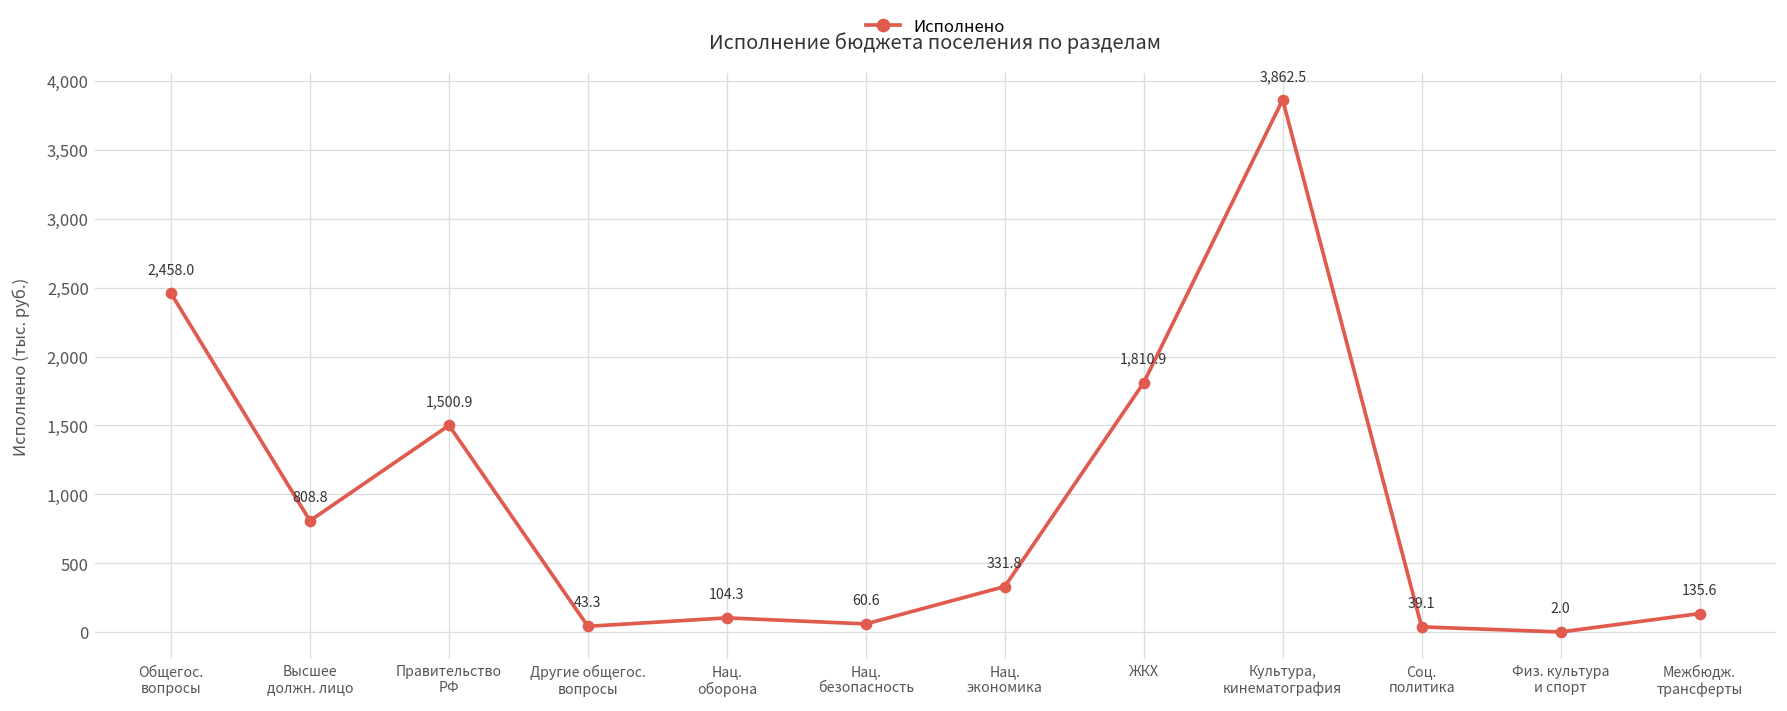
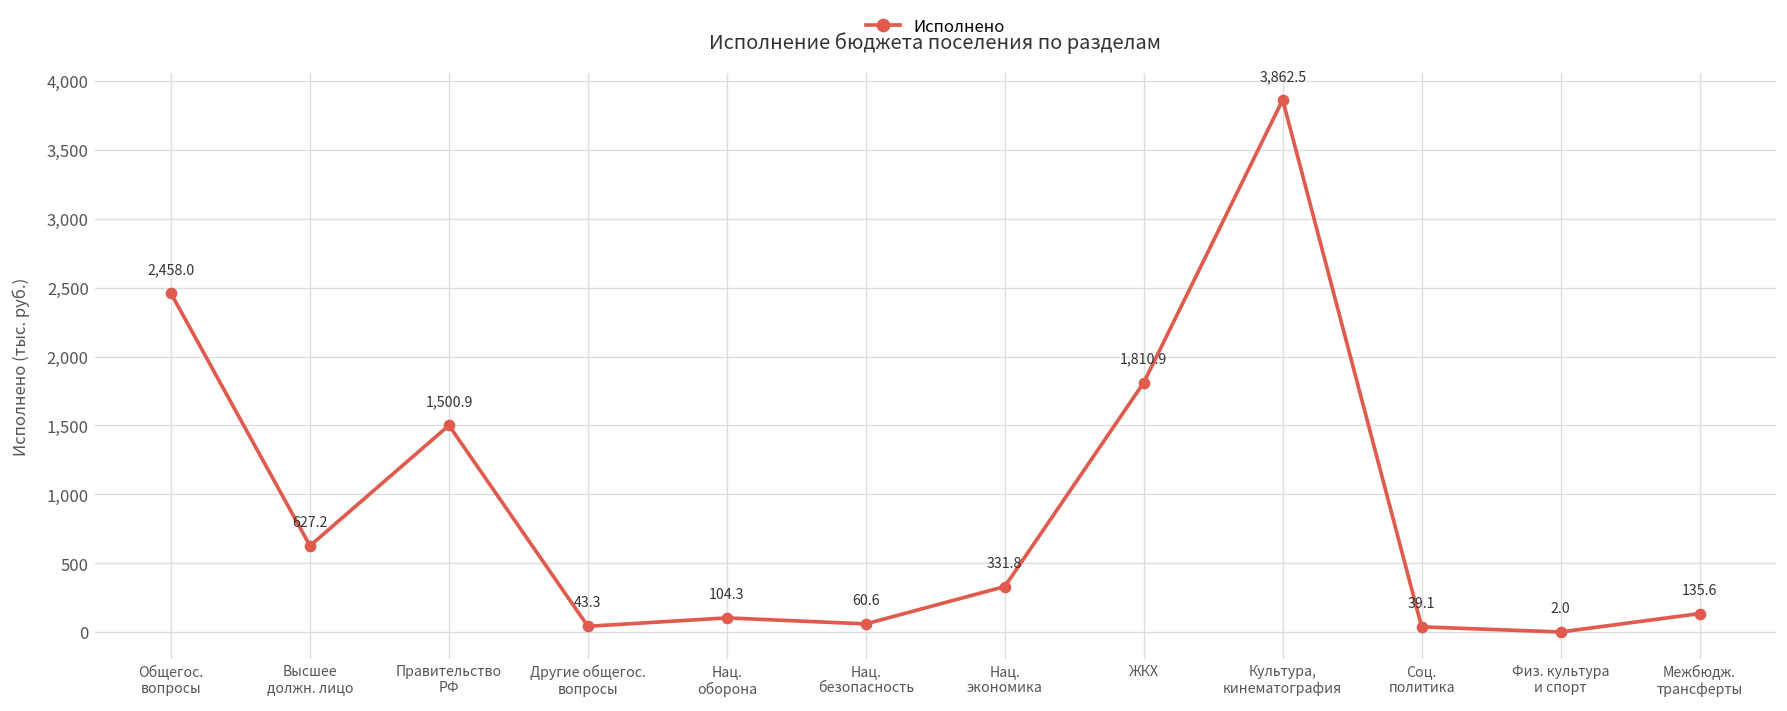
  {
    "Общегос. вопросы": "2,458.0",
-   "Высшее должн. лицо": "808.8",
+   "Высшее должн. лицо": "627.2",
    "Правительство РФ": "1,500.9",
    "Другие общегос. вопросы": "43.3",
    "Нац. оборона": "104.3",
    "Нац. безопасность": "60.6",
    "Нац. экономика": "331.8",
    "ЖКХ": "1,810.9",
    "Культура, кинематография": "3,862.5",
    "Соц. политика": "39.1",
    "Физ. культура и спорт": "2.0",
    "Межбюдж. трансферты": "135.6"
  }
